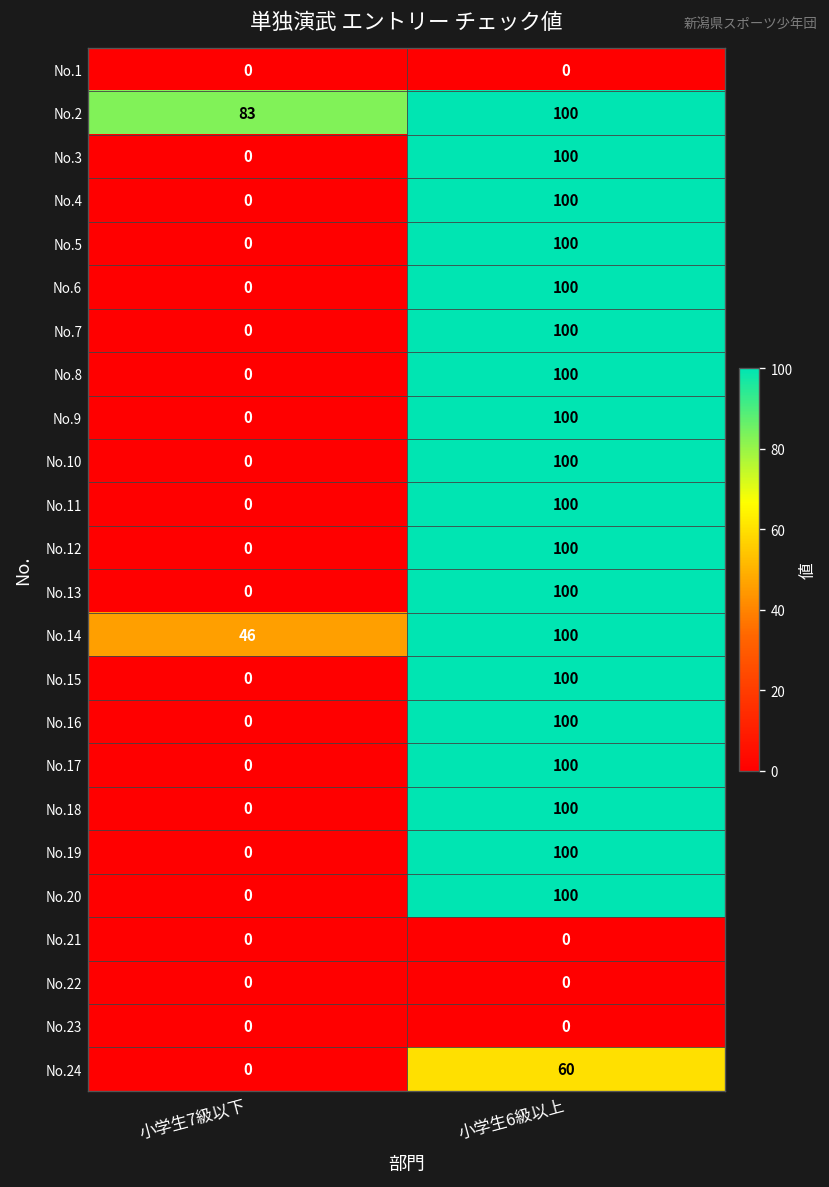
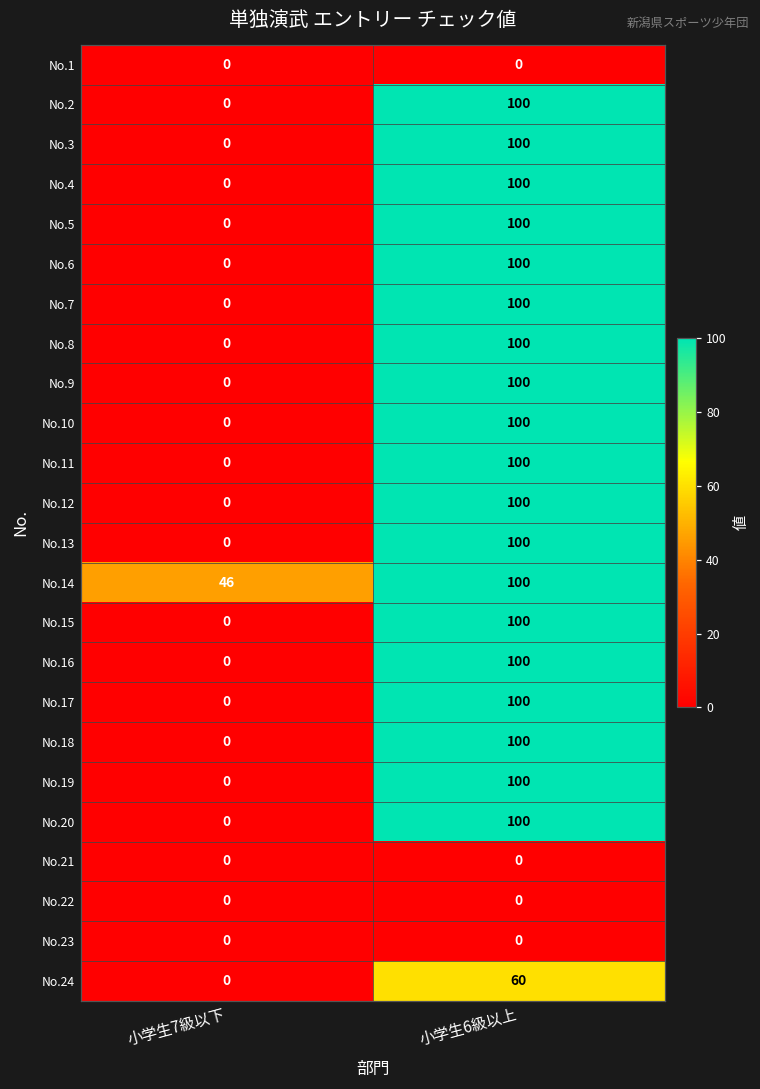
  {
    "No.1": {
      "小学生7級以下": 0,
      "小学生6級以上": 0
    },
    "No.2": {
-     "小学生7級以下": 83,
+     "小学生7級以下": 0,
      "小学生6級以上": 100
    },
    "No.3": {
      "小学生7級以下": 0,
      "小学生6級以上": 100
    },
    "No.4": {
      "小学生7級以下": 0,
      "小学生6級以上": 100
    },
    "No.5": {
      "小学生7級以下": 0,
      "小学生6級以上": 100
    },
    "No.6": {
      "小学生7級以下": 0,
      "小学生6級以上": 100
    },
    "No.7": {
      "小学生7級以下": 0,
      "小学生6級以上": 100
    },
    "No.8": {
      "小学生7級以下": 0,
      "小学生6級以上": 100
    },
    "No.9": {
      "小学生7級以下": 0,
      "小学生6級以上": 100
    },
    "No.10": {
      "小学生7級以下": 0,
      "小学生6級以上": 100
    },
    "No.11": {
      "小学生7級以下": 0,
      "小学生6級以上": 100
    },
    "No.12": {
      "小学生7級以下": 0,
      "小学生6級以上": 100
    },
    "No.13": {
      "小学生7級以下": 0,
      "小学生6級以上": 100
    },
    "No.14": {
      "小学生7級以下": 46,
      "小学生6級以上": 100
    },
    "No.15": {
      "小学生7級以下": 0,
      "小学生6級以上": 100
    },
    "No.16": {
      "小学生7級以下": 0,
      "小学生6級以上": 100
    },
    "No.17": {
      "小学生7級以下": 0,
      "小学生6級以上": 100
    },
    "No.18": {
      "小学生7級以下": 0,
      "小学生6級以上": 100
    },
    "No.19": {
      "小学生7級以下": 0,
      "小学生6級以上": 100
    },
    "No.20": {
      "小学生7級以下": 0,
      "小学生6級以上": 100
    },
    "No.21": {
      "小学生7級以下": 0,
      "小学生6級以上": 0
    },
    "No.22": {
      "小学生7級以下": 0,
      "小学生6級以上": 0
    },
    "No.23": {
      "小学生7級以下": 0,
      "小学生6級以上": 0
    },
    "No.24": {
      "小学生7級以下": 0,
      "小学生6級以上": 60
    }
  }
